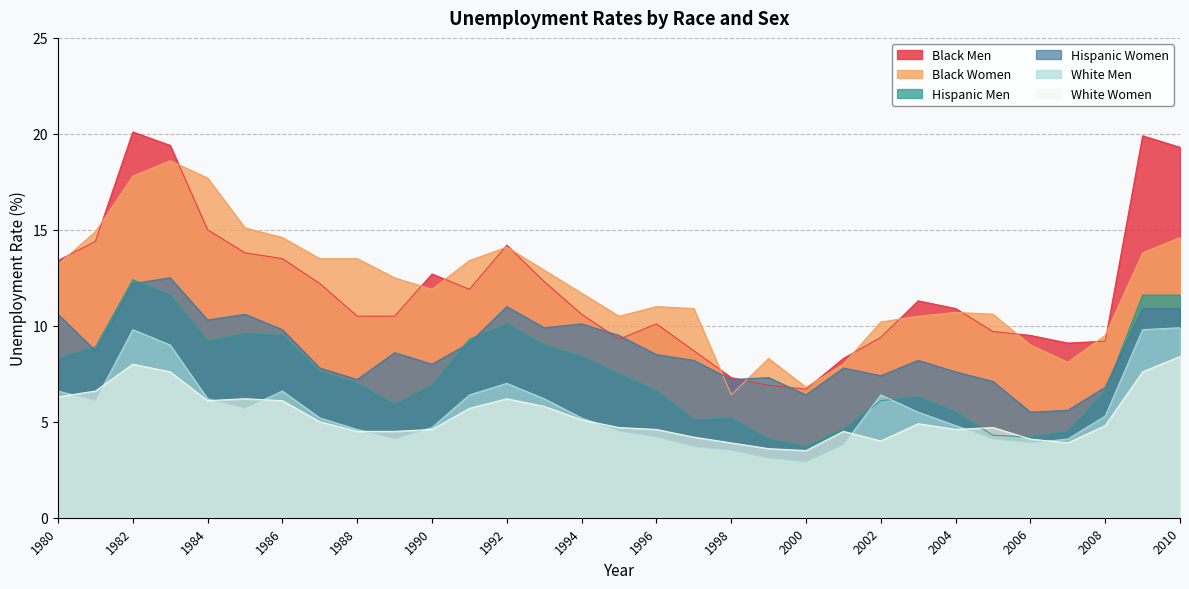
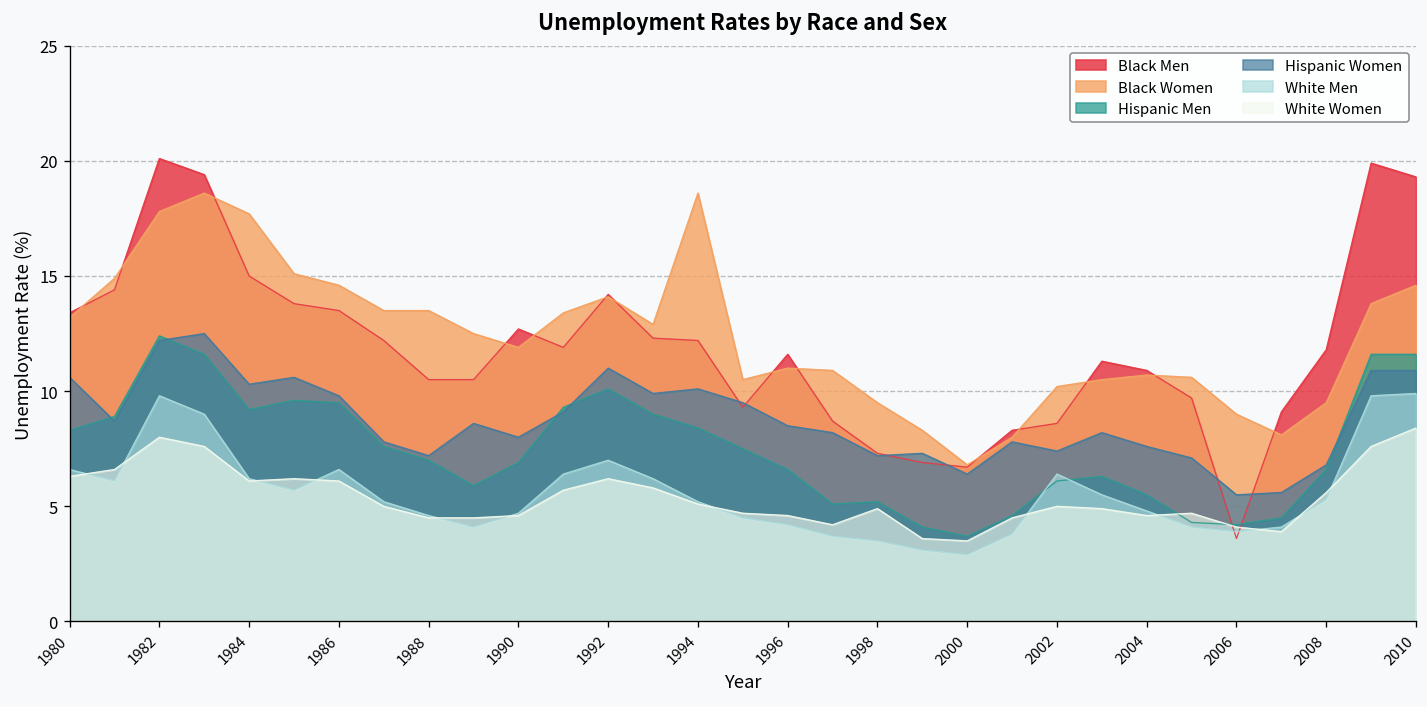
  {
    "Black Men": {
      "1980": 13.4,
      "1982": 20.1,
      "1984": 15.0,
      "1986": 13.5,
      "1988": 10.5,
      "1990": 12.7,
-     "1994": 10.6,
-     "1996": 10.1,
-     "2002": 9.4,
+     "1994": 12.2,
+     "1996": 11.6,
+     "2002": 8.6,
      "2004": 10.9,
-     "2006": 9.5,
-     "2008": 9.2,
+     "2006": 3.6,
+     "2008": 11.8,
      "2010": 19.3
    },
    "Black Women": {
      "1980": 13.2,
      "1982": 17.8,
      "1984": 17.7,
      "1986": 14.6,
      "1988": 13.5,
      "1990": 11.9,
-     "1994": 11.7,
+     "1994": 18.6,
      "1996": 11.0,
-     "1998": 6.4,
+     "1998": 9.5,
      "2002": 10.2,
      "2004": 10.7,
      "2006": 9.0,
      "2008": 9.5,
      "2010": 14.6
    },
    "White Men": {
      "1980": 6.6,
      "1982": 9.8,
      "1986": 6.6,
      "1992": 7.0,
      "1996": 4.2,
      "1998": 3.5,
      "2000": 2.9,
      "2002": 6.4,
      "2004": 4.8,
      "2006": 3.9,
      "2008": 5.3,
      "2010": 9.9
    },
    "White Women": {
      "1980": 6.3,
      "1982": 8.0,
      "1986": 6.1,
      "1992": 6.2,
      "1996": 4.6,
-     "1998": 3.9,
+     "1998": 4.9,
      "2000": 3.5,
-     "2002": 4,
+     "2002": 5,
      "2004": 4.6,
-     "2008": 4.8,
+     "2008": 5.6,
      "2010": 8.4
    }
  }
